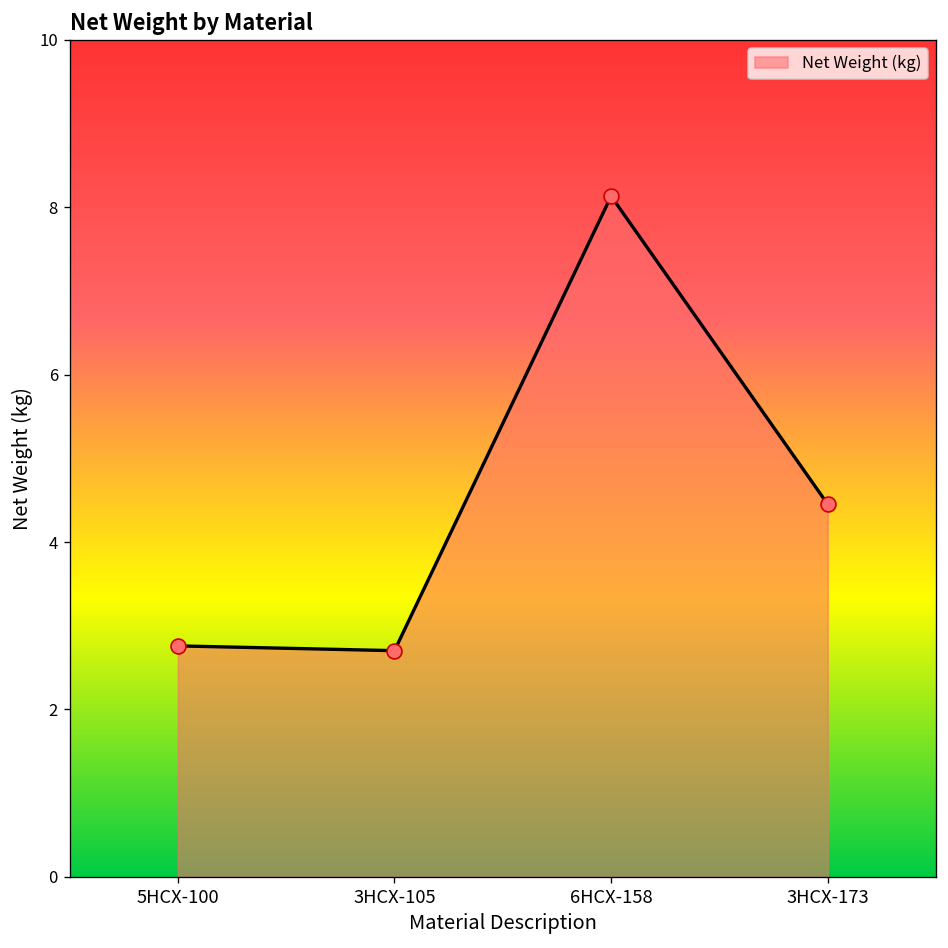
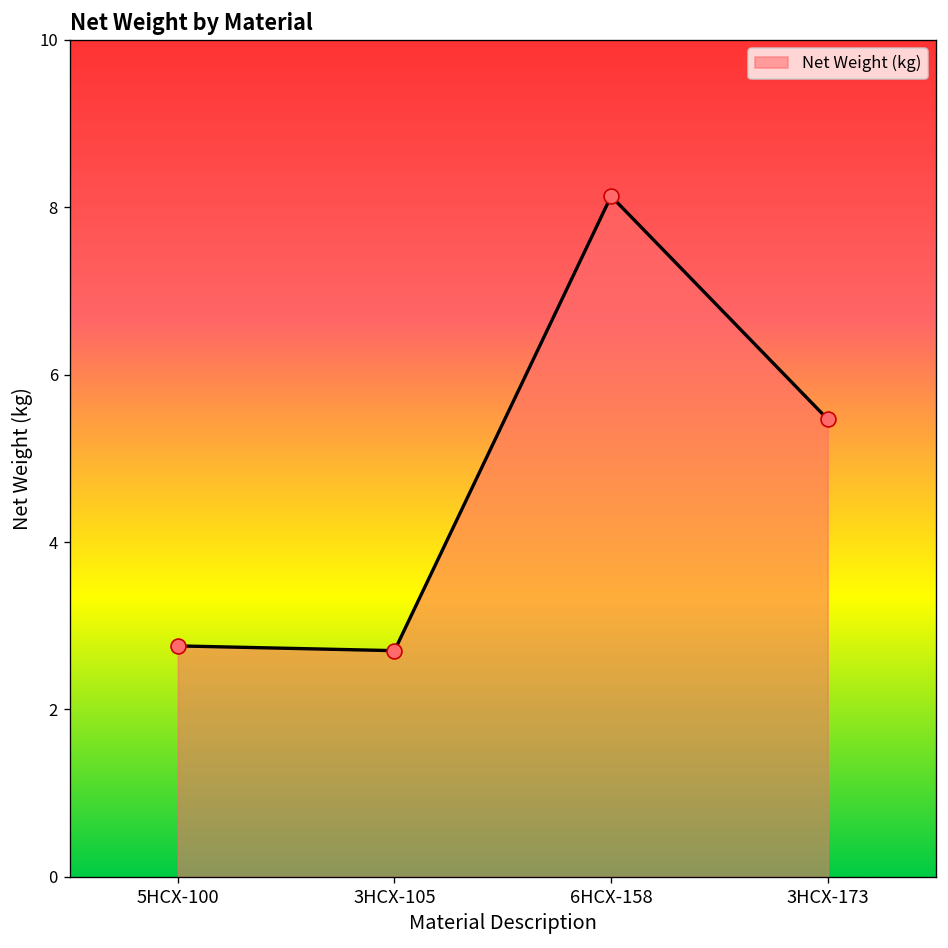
  {
    "5HCX-100": 2.8,
    "3HCX-105": 2.7,
    "6HCX-158": 8.1,
-   "3HCX-173": 4.5
+   "3HCX-173": 5.5
  }
